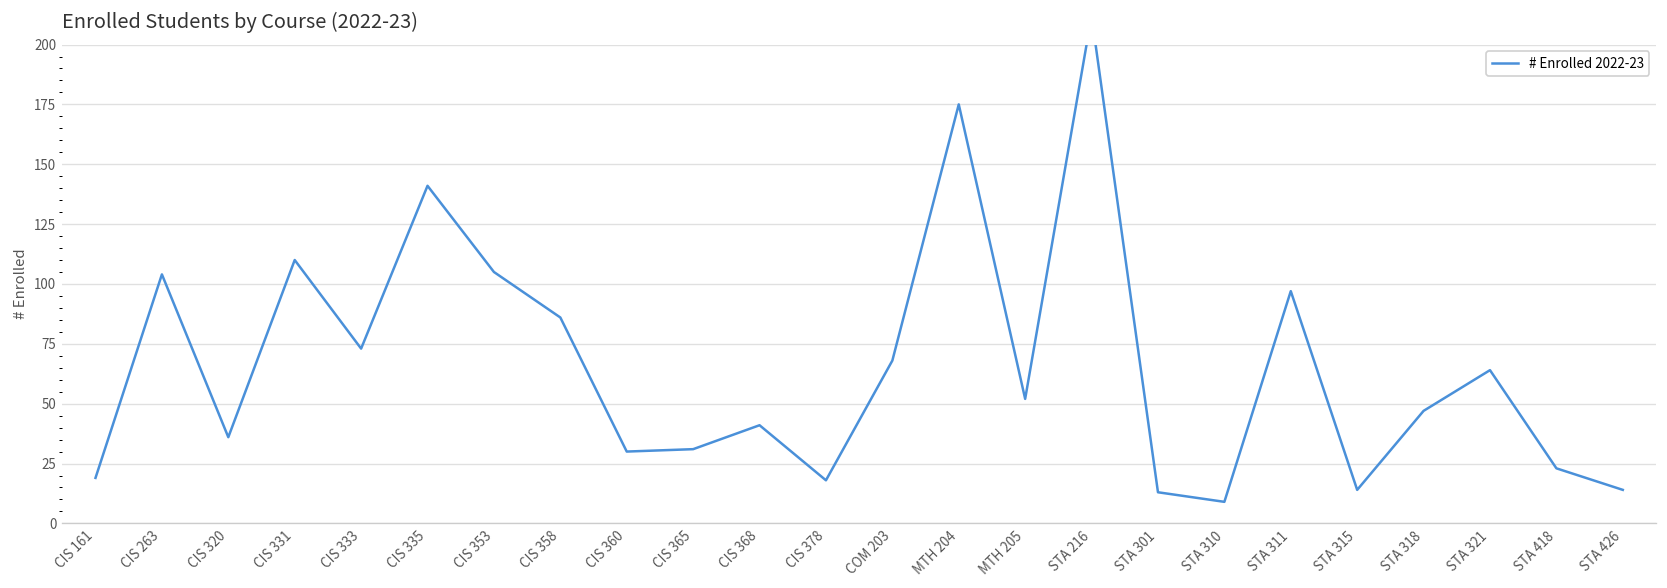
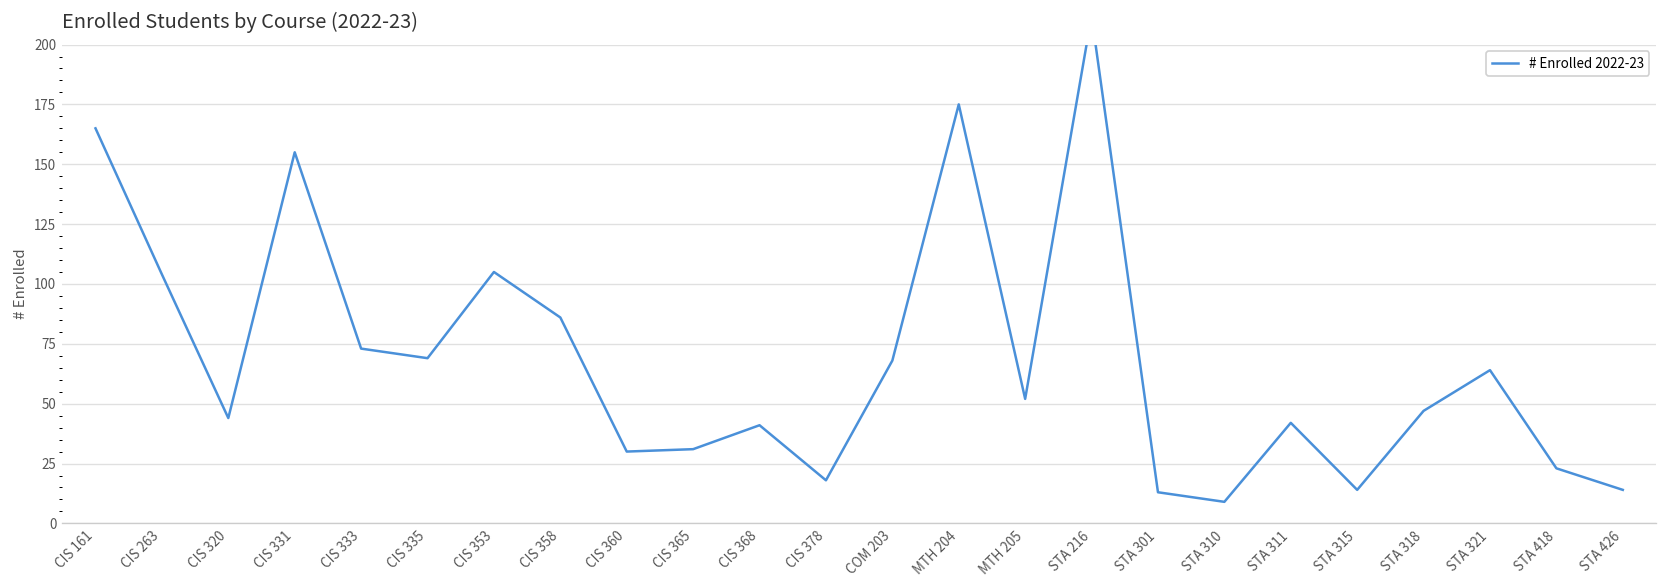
  {
-   "CIS 161": 19,
+   "CIS 161": 165,
    "CIS 263": 104,
-   "CIS 320": 36,
-   "CIS 331": 110,
+   "CIS 320": 44,
+   "CIS 331": 155,
    "CIS 333": 73,
-   "CIS 335": 141,
+   "CIS 335": 69,
    "CIS 353": 105,
    "CIS 358": 86,
    "CIS 360": 30,
    "CIS 365": 31,
    "CIS 368": 41,
    "CIS 378": 18,
    "COM 203": 68,
    "MTH 204": 175,
    "MTH 205": 52,
    "STA 301": 13,
    "STA 310": 9,
-   "STA 311": 97,
+   "STA 311": 42,
    "STA 315": 14,
    "STA 318": 47,
    "STA 321": 64,
    "STA 418": 23,
    "STA 426": 14
  }
